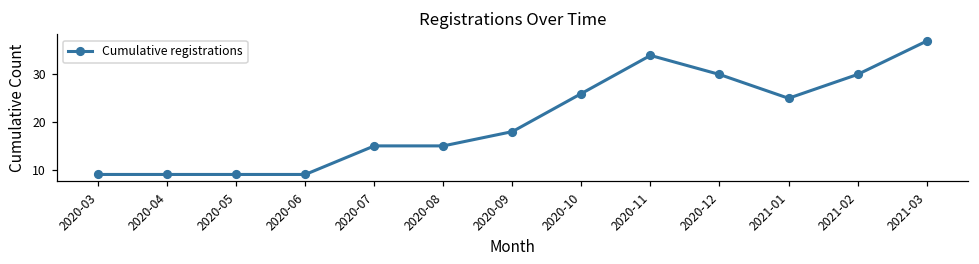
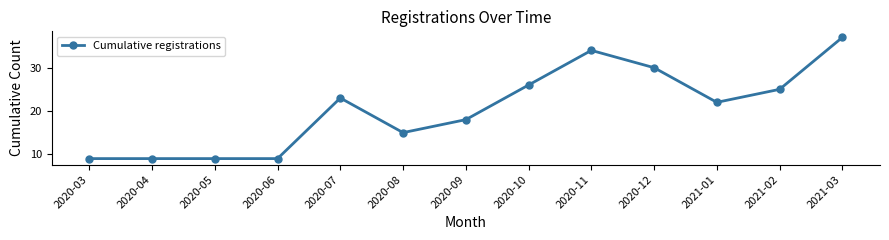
  {
    "2020-03": 9,
    "2020-04": 9,
    "2020-05": 9,
    "2020-06": 9,
-   "2020-07": 15,
+   "2020-07": 23,
    "2020-08": 15,
    "2020-09": 18,
    "2020-10": 26,
    "2020-11": 34,
    "2020-12": 30,
-   "2021-01": 25,
-   "2021-02": 30,
+   "2021-01": 22,
+   "2021-02": 25,
    "2021-03": 37
  }
